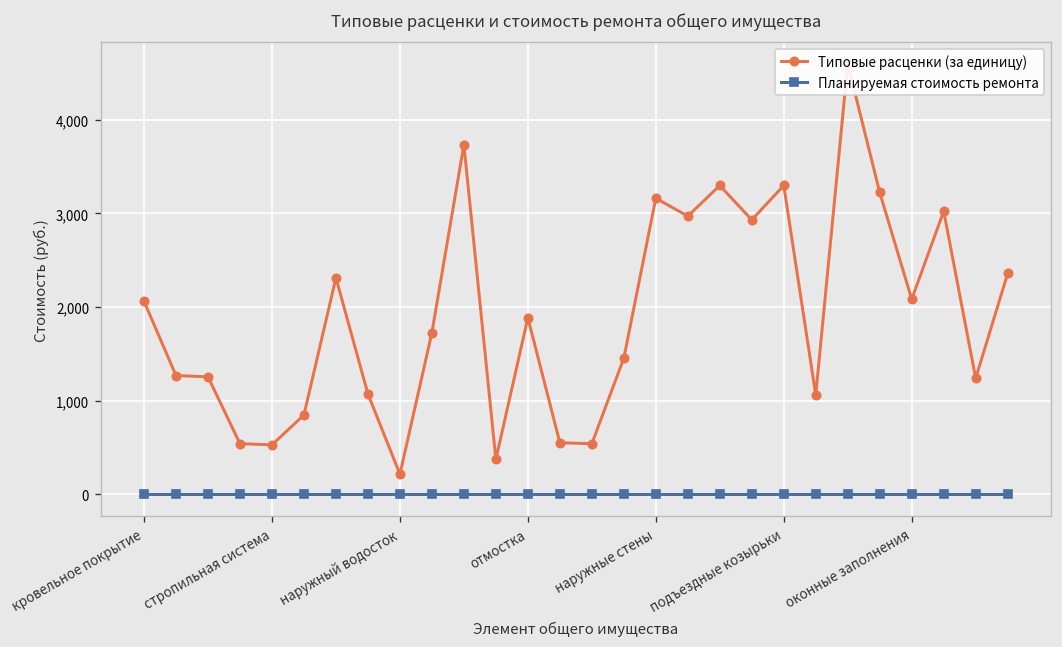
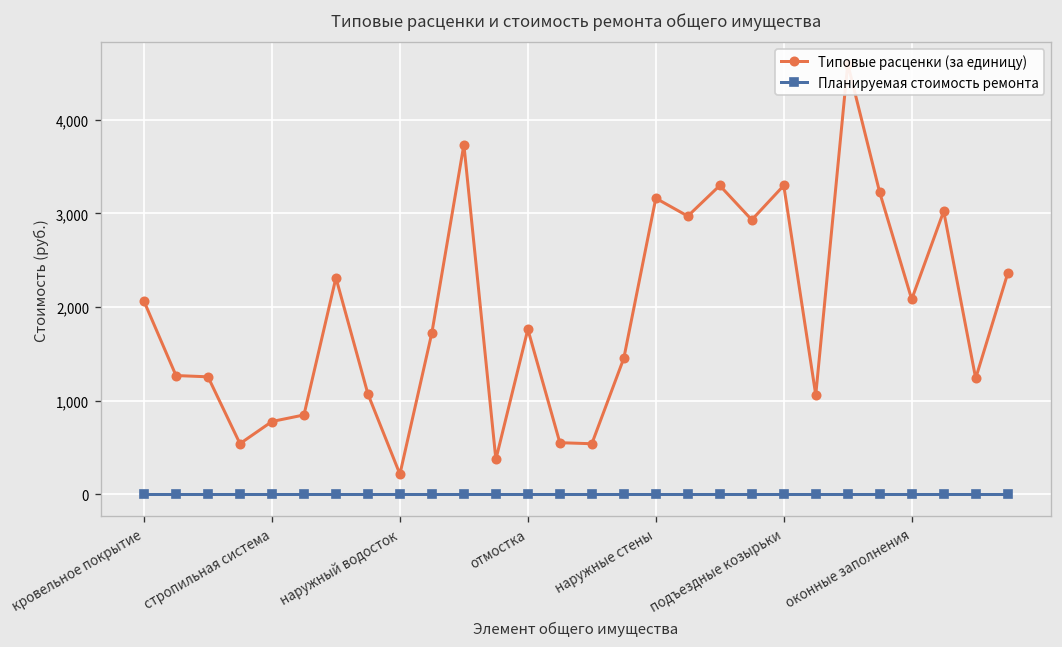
  {
    "Типовые расценки (за единицу)": {
      "кровельное покрытие": "2,100",
-     "стропильная система": "500",
+     "стропильная система": "800",
      "наружный водосток": "200",
-     "отмостка": "1,900",
+     "отмостка": "1,800",
      "наружные стены": "3,200",
      "подъездные козырьки": "3,300",
      "оконные заполнения": "2,100"
    },
    "Планируемая стоимость ремонта": {
      "кровельное покрытие": "0",
      "стропильная система": "0",
      "наружный водосток": "0",
      "отмостка": "0",
      "наружные стены": "0",
      "подъездные козырьки": "0",
      "оконные заполнения": "0"
    }
  }
